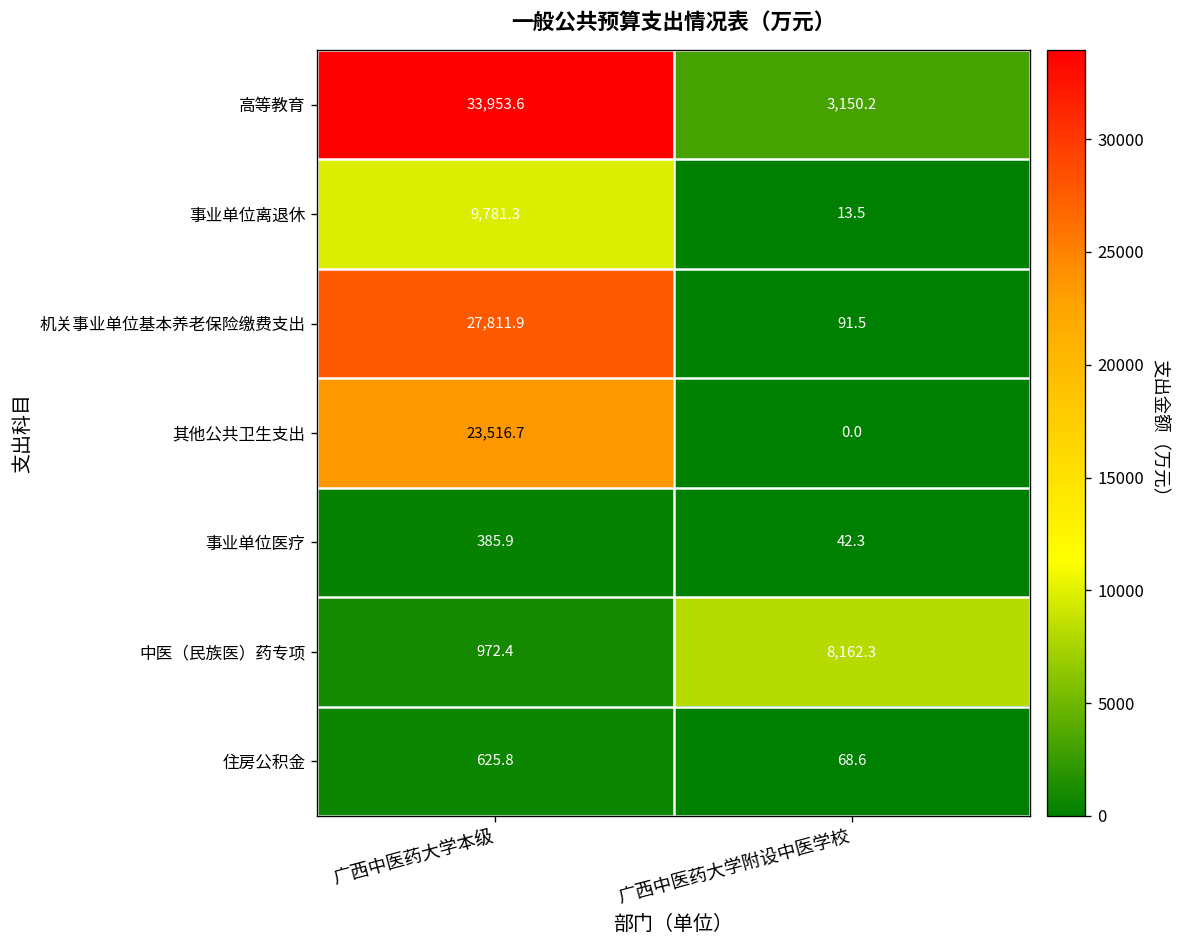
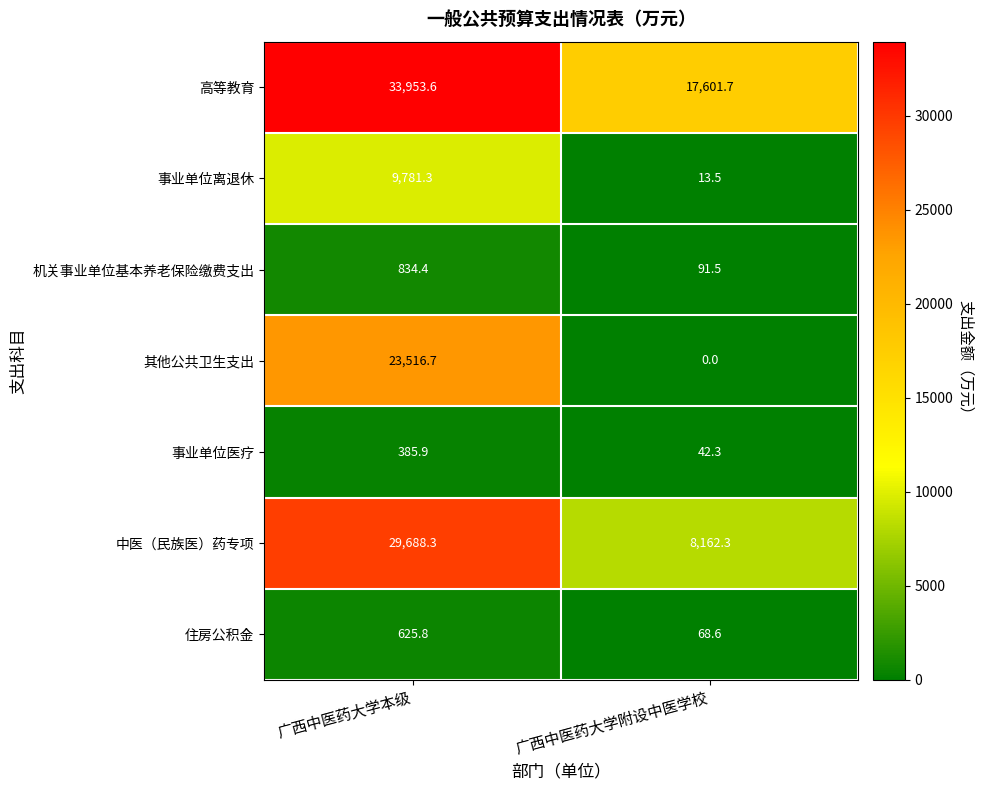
  {
    "高等教育": {
      "广西中医药大学本级": "33,953.6",
-     "广西中医药大学附设中医学校": "3,150.2"
+     "广西中医药大学附设中医学校": "17,601.7"
    },
    "事业单位离退休": {
      "广西中医药大学本级": "9,781.3",
      "广西中医药大学附设中医学校": "13.5"
    },
    "机关事业单位基本养老保险缴费支出": {
-     "广西中医药大学本级": "27,811.9",
+     "广西中医药大学本级": "834.4",
      "广西中医药大学附设中医学校": "91.5"
    },
    "其他公共卫生支出": {
      "广西中医药大学本级": "23,516.7",
      "广西中医药大学附设中医学校": "0.0"
    },
    "事业单位医疗": {
      "广西中医药大学本级": "385.9",
      "广西中医药大学附设中医学校": "42.3"
    },
    "中医（民族医）药专项": {
-     "广西中医药大学本级": "972.4",
+     "广西中医药大学本级": "29,688.3",
      "广西中医药大学附设中医学校": "8,162.3"
    },
    "住房公积金": {
      "广西中医药大学本级": "625.8",
      "广西中医药大学附设中医学校": "68.6"
    }
  }
